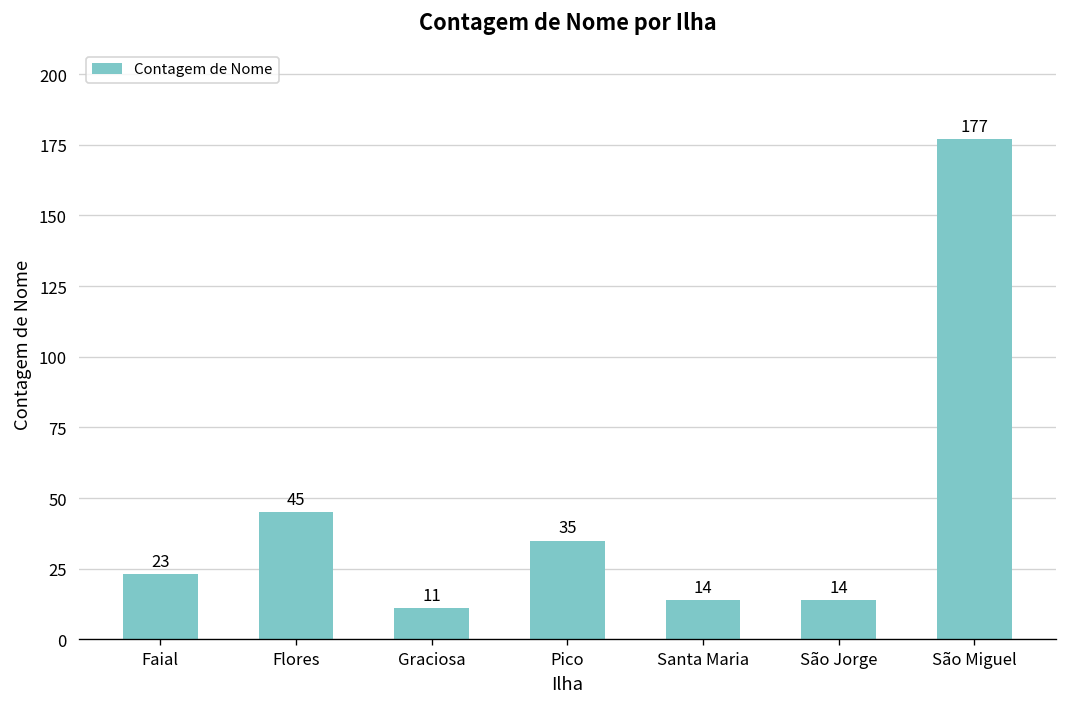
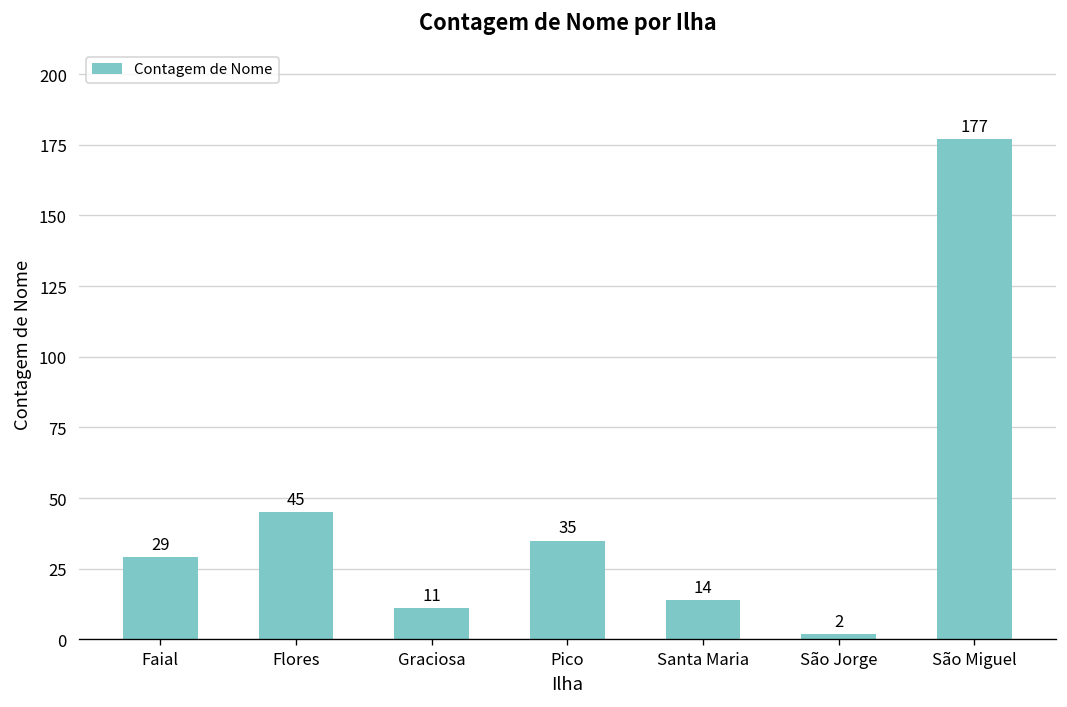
  {
-   "Faial": 23,
+   "Faial": 29,
    "Flores": 45,
    "Graciosa": 11,
    "Pico": 35,
    "Santa Maria": 14,
-   "São Jorge": 14,
+   "São Jorge": 2,
    "São Miguel": 177
  }
